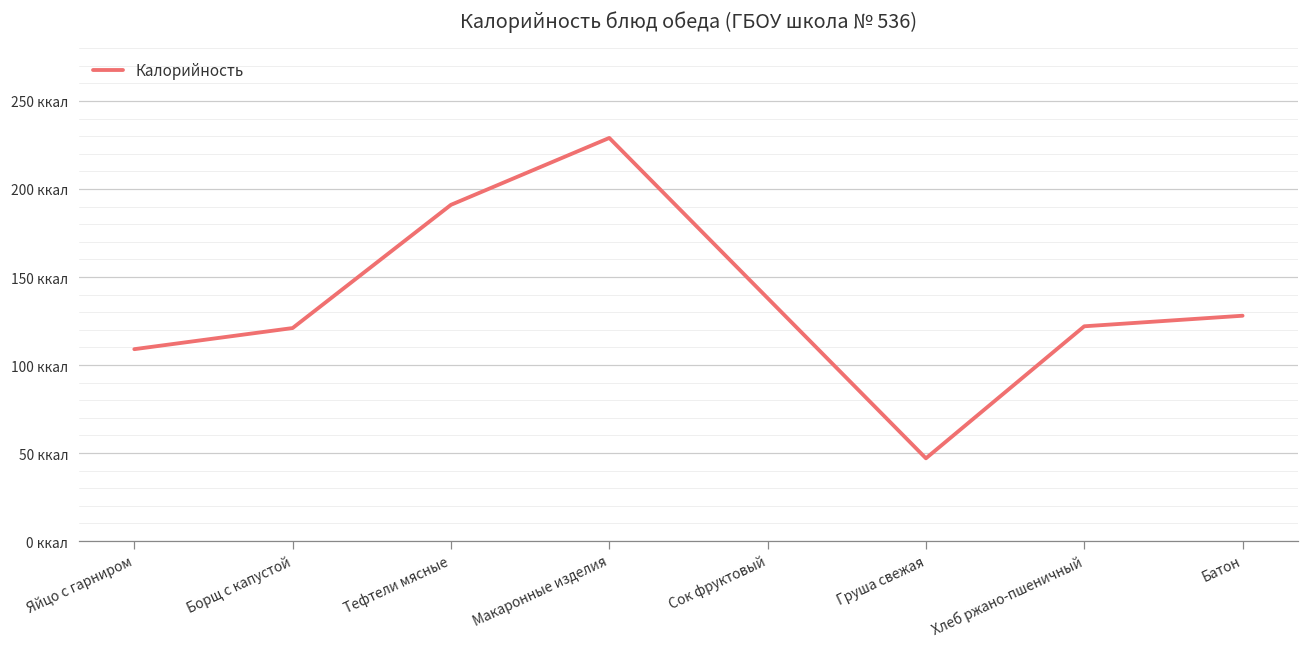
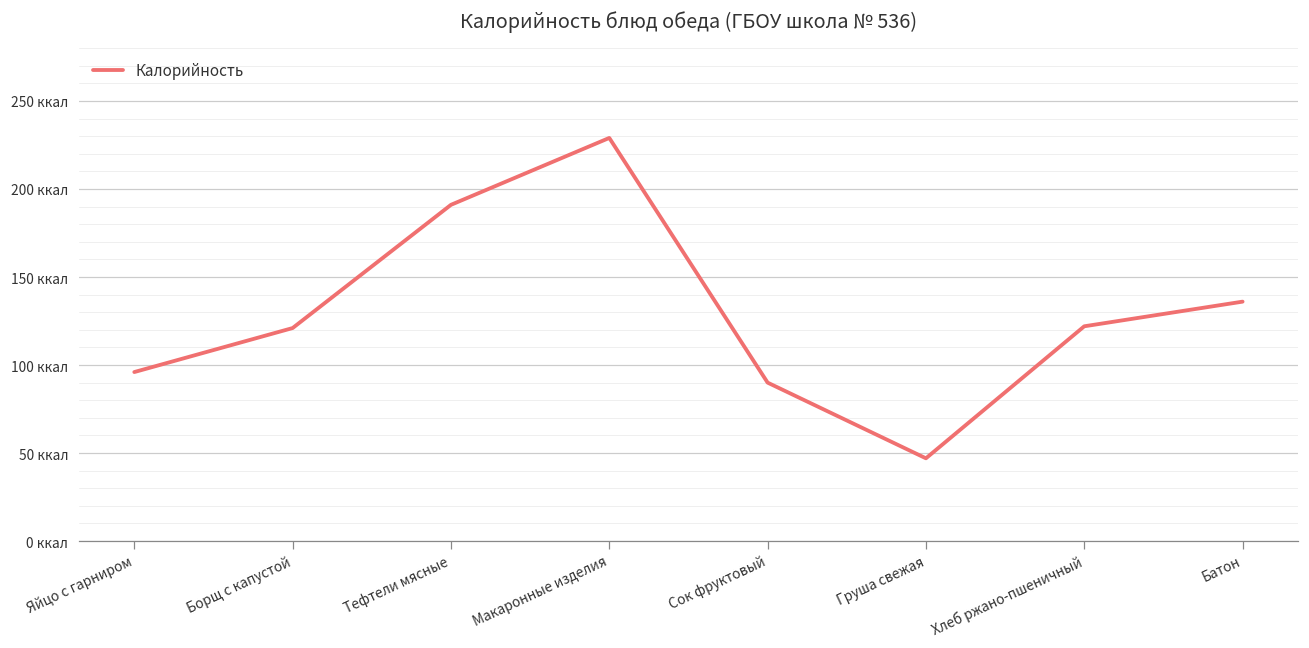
  {
-   "Яйцо с гарниром": "109 ккал",
+   "Яйцо с гарниром": "96 ккал",
    "Борщ с капустой": "121 ккал",
    "Тефтели мясные": "191 ккал",
    "Макаронные изделия": "229 ккал",
-   "Сок фруктовый": "138 ккал",
+   "Сок фруктовый": "90 ккал",
    "Груша свежая": "47 ккал",
    "Хлеб ржано-пшеничный": "122 ккал",
-   "Батон": "128 ккал"
+   "Батон": "136 ккал"
  }
